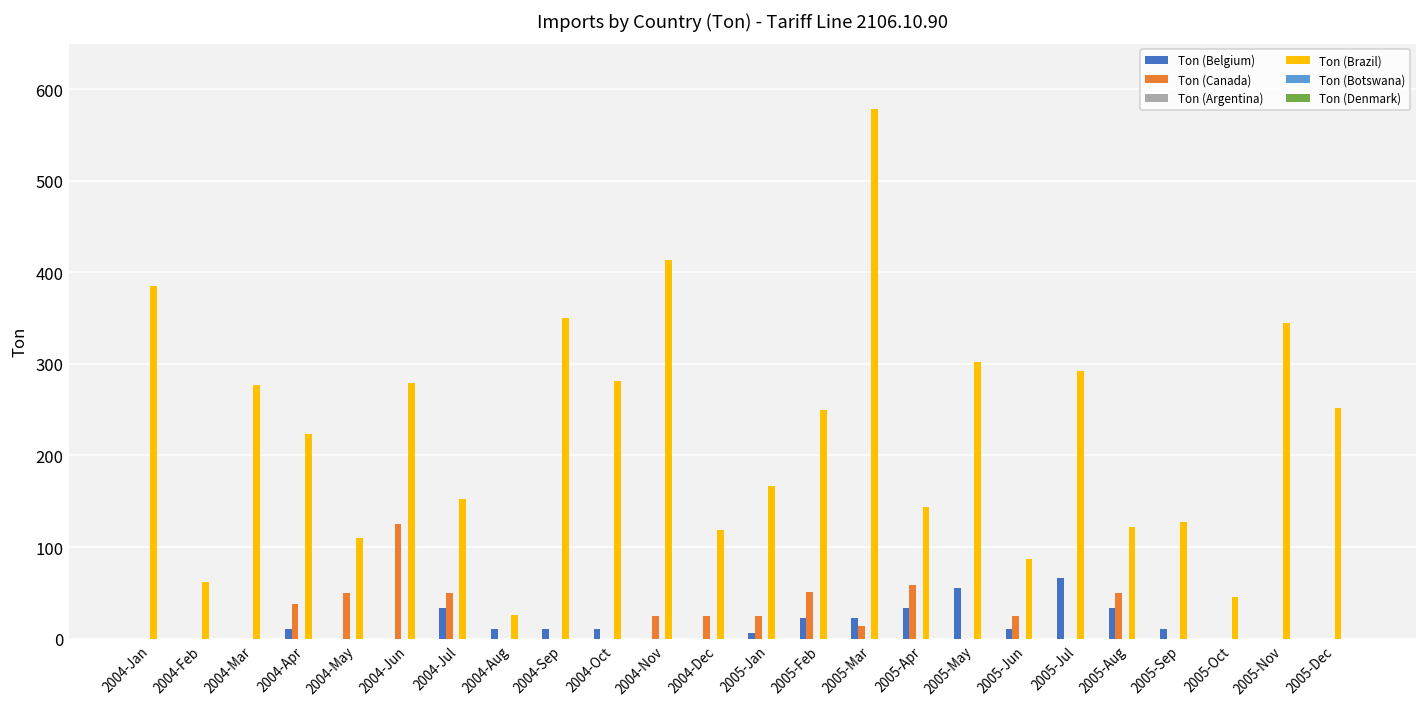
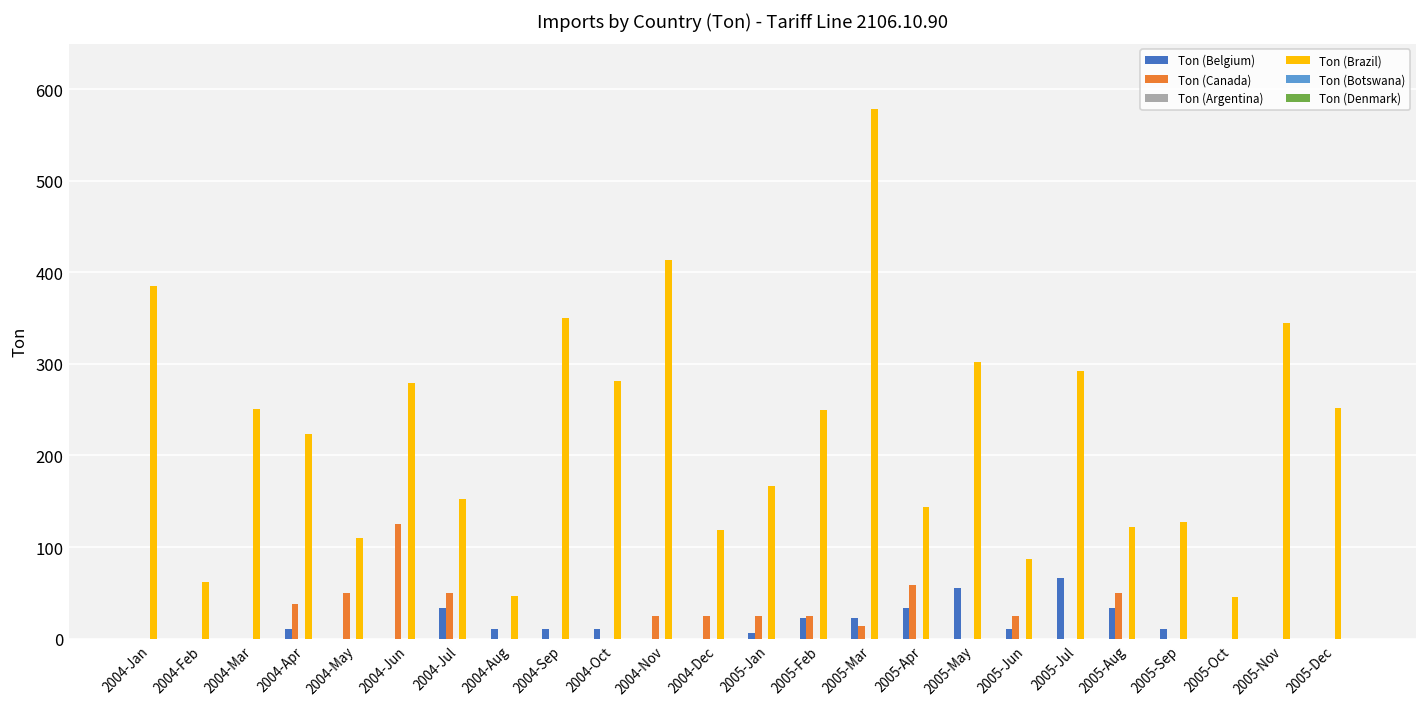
  {
    "Ton (Canada)": {
      "2004-Jan": 0,
      "2004-Feb": 0,
      "2004-Mar": 0,
      "2004-Apr": 40,
      "2004-May": 50,
      "2004-Jun": 130,
      "2004-Jul": 50,
      "2004-Aug": 0,
      "2004-Sep": 0,
      "2004-Oct": 0,
      "2004-Nov": 30,
      "2004-Dec": 30,
      "2005-Jan": 30,
-     "2005-Feb": 50,
+     "2005-Feb": 30,
      "2005-Mar": 10,
      "2005-Apr": 60,
      "2005-May": 0,
      "2005-Jun": 30,
      "2005-Jul": 0,
      "2005-Aug": 50,
      "2005-Sep": 0,
      "2005-Oct": 0,
      "2005-Nov": 0,
      "2005-Dec": 0
    },
    "Ton (Argentina)": {
      "2004-Jan": 0,
      "2004-Feb": 0,
      "2004-Mar": 0,
      "2004-Apr": 0,
      "2004-May": 0,
      "2004-Jun": 0,
      "2004-Jul": 0,
      "2004-Aug": 0,
      "2004-Sep": 0,
      "2004-Oct": 0,
      "2004-Nov": 0,
      "2004-Dec": 0,
      "2005-Jan": 0,
      "2005-Feb": 0,
      "2005-Mar": 0,
      "2005-Apr": 0,
      "2005-May": 0,
      "2005-Jun": 0,
      "2005-Jul": 0,
      "2005-Aug": 0,
      "2005-Sep": 0,
      "2005-Oct": 0,
      "2005-Nov": 0,
      "2005-Dec": 0
    },
    "Ton (Brazil)": {
      "2004-Jan": 390,
      "2004-Feb": 60,
-     "2004-Mar": 280,
+     "2004-Mar": 250,
      "2004-Apr": 220,
      "2004-May": 110,
      "2004-Jun": 280,
      "2004-Jul": 150,
-     "2004-Aug": 30,
+     "2004-Aug": 50,
      "2004-Sep": 350,
      "2004-Oct": 280,
      "2004-Nov": 410,
      "2004-Dec": 120,
      "2005-Jan": 170,
      "2005-Feb": 250,
      "2005-Mar": 580,
      "2005-Apr": 140,
      "2005-May": 300,
      "2005-Jun": 90,
      "2005-Jul": 290,
      "2005-Aug": 120,
      "2005-Sep": 130,
      "2005-Oct": 50,
      "2005-Nov": 350,
      "2005-Dec": 250
    },
    "Ton (Denmark)": {
      "2004-Jan": 0,
      "2004-Feb": 0,
      "2004-Mar": 0,
      "2004-Apr": 0,
      "2004-May": 0,
      "2004-Jun": 0,
      "2004-Jul": 0,
      "2004-Aug": 0,
      "2004-Sep": 0,
      "2004-Oct": 0,
      "2004-Nov": 0,
      "2004-Dec": 0,
      "2005-Jan": 0,
      "2005-Feb": 0,
      "2005-Mar": 0,
      "2005-Apr": 0,
      "2005-May": 0,
      "2005-Jun": 0,
      "2005-Jul": 0,
      "2005-Aug": 0,
      "2005-Sep": 0,
      "2005-Oct": 0,
      "2005-Nov": 0,
      "2005-Dec": 0
    }
  }
